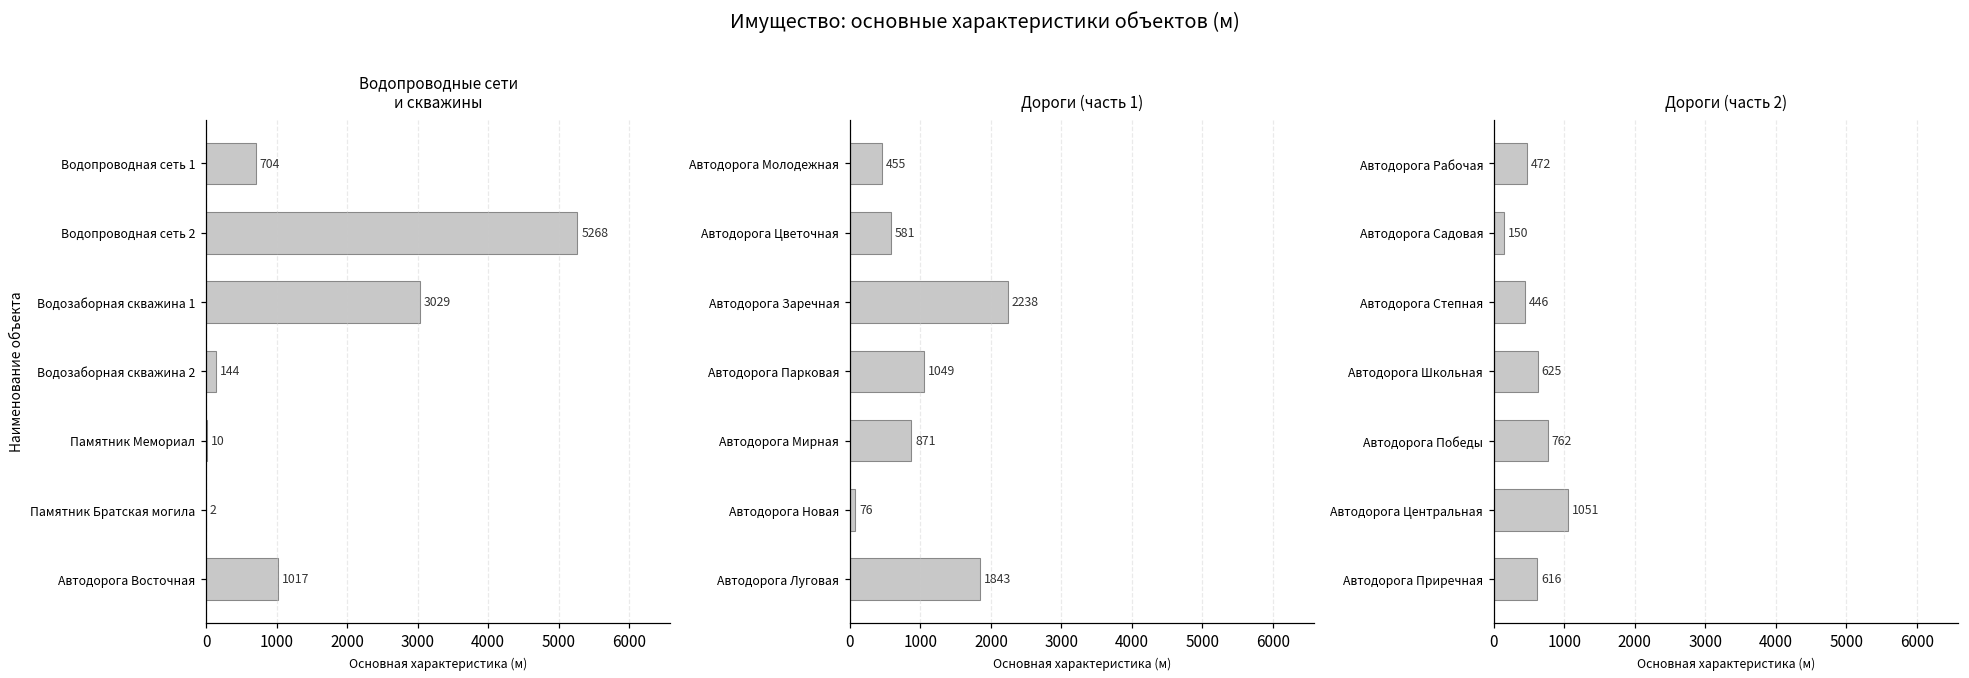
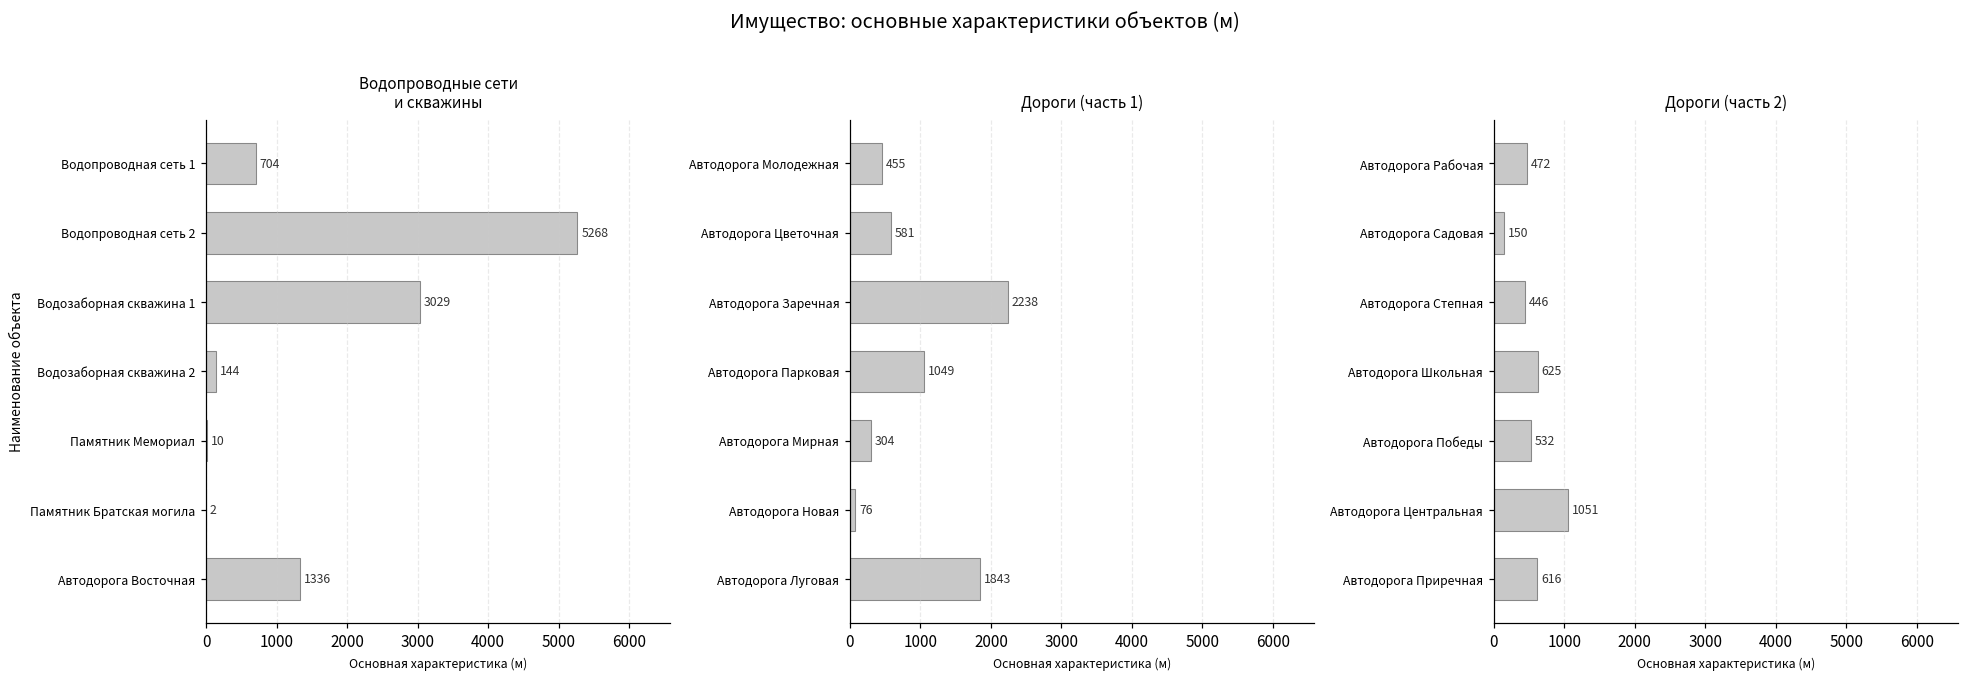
  {
    "Водопроводные сети и скважины": {
      "Водопроводная сеть 1": 704,
      "Водопроводная сеть 2": 5268,
      "Водозаборная скважина 1": 3029,
      "Водозаборная скважина 2": 144,
      "Памятник Мемориал": 10,
      "Памятник Братская могила": 2,
-     "Автодорога Восточная": 1017
+     "Автодорога Восточная": 1336
    },
    "Дороги (часть 1)": {
      "Автодорога Молодежная": 455,
      "Автодорога Цветочная": 581,
      "Автодорога Заречная": 2238,
      "Автодорога Парковая": 1049,
-     "Автодорога Мирная": 871,
+     "Автодорога Мирная": 304,
      "Автодорога Новая": 76,
      "Автодорога Луговая": 1843
    },
    "Дороги (часть 2)": {
      "Автодорога Рабочая": 472,
      "Автодорога Садовая": 150,
      "Автодорога Степная": 446,
      "Автодорога Школьная": 625,
-     "Автодорога Победы": 762,
+     "Автодорога Победы": 532,
      "Автодорога Центральная": 1051,
      "Автодорога Приречная": 616
    }
  }
